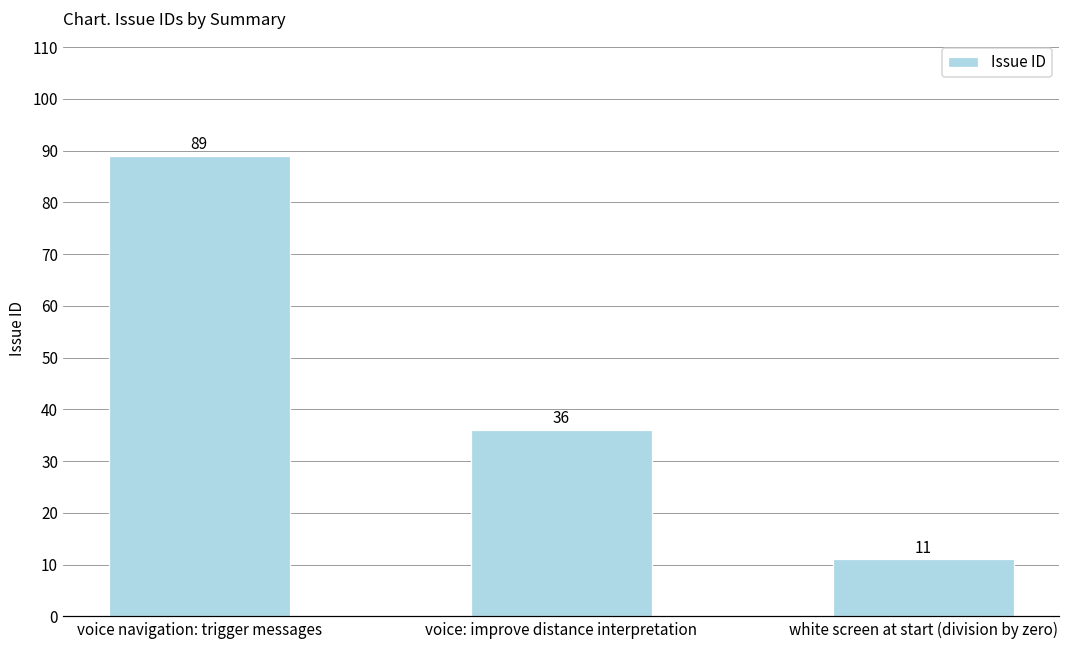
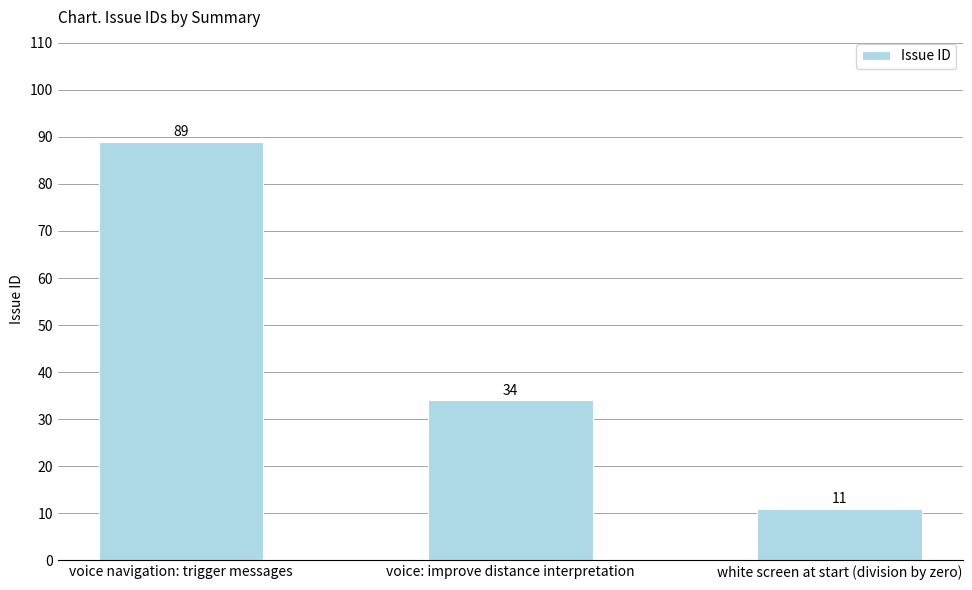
  {
    "voice navigation: trigger messages": 89,
-   "voice: improve distance interpretation": 36,
+   "voice: improve distance interpretation": 34,
    "white screen at start (division by zero)": 11
  }
